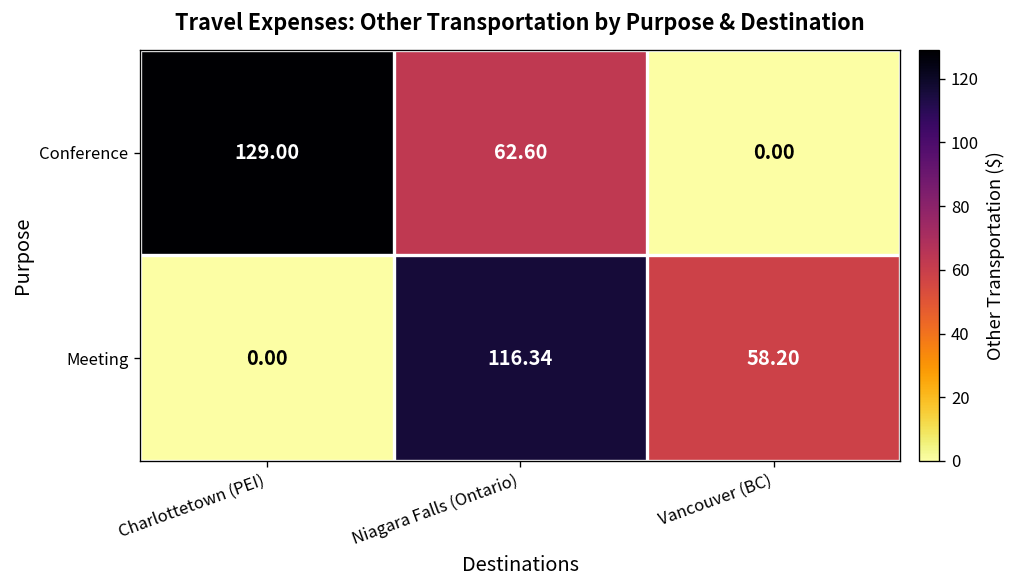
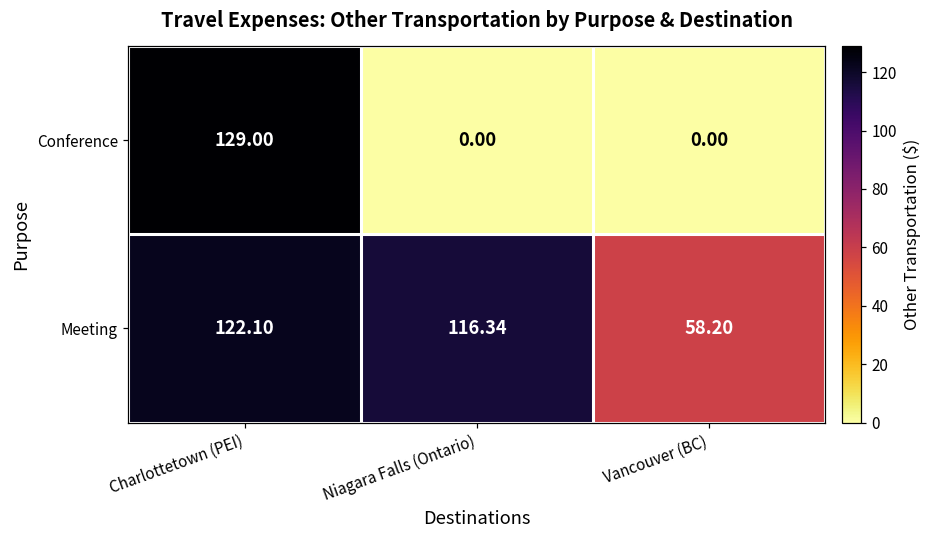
  {
    "Conference": {
      "Charlottetown (PEI)": 129.00,
-     "Niagara Falls (Ontario)": 62.60,
+     "Niagara Falls (Ontario)": 0.00,
      "Vancouver (BC)": 0.00
    },
    "Meeting": {
-     "Charlottetown (PEI)": 0.00,
+     "Charlottetown (PEI)": 122.10,
      "Niagara Falls (Ontario)": 116.34,
      "Vancouver (BC)": 58.20
    }
  }
